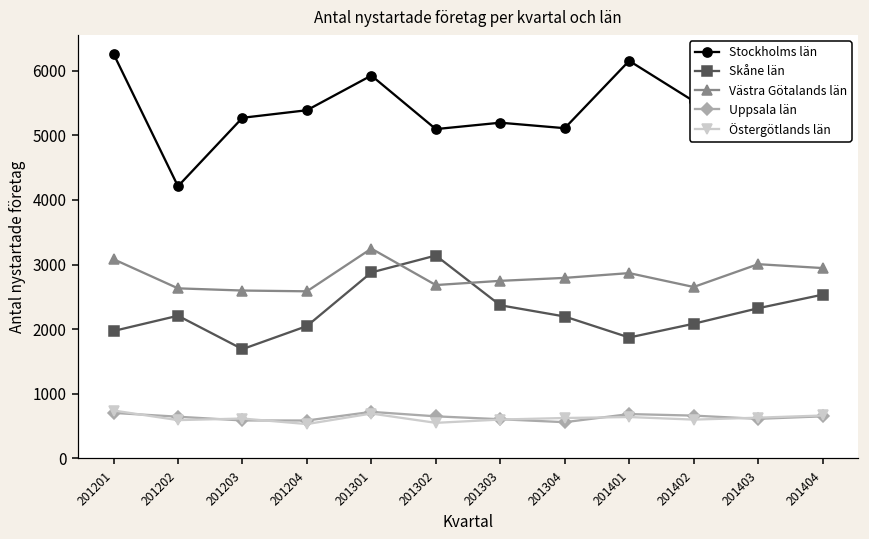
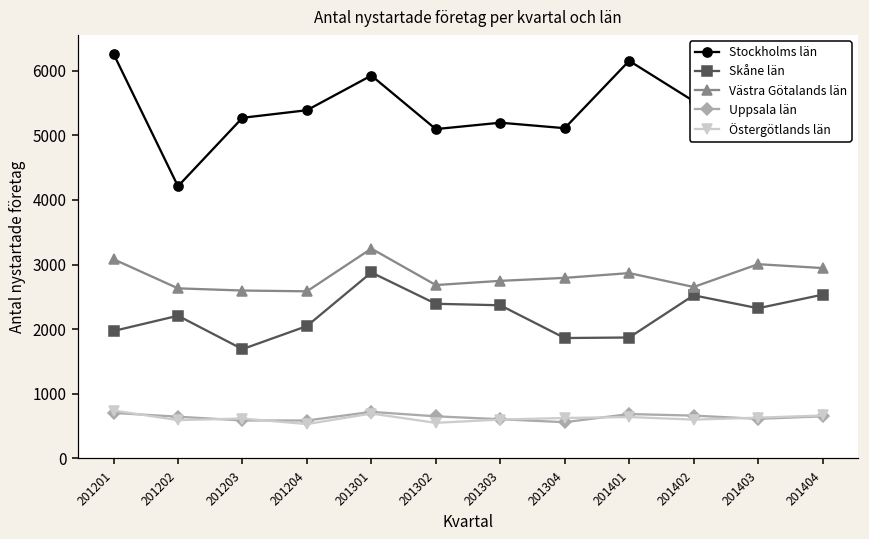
  {
    "Stockholms län": {
      "201201": 6300,
      "201202": 4200,
      "201203": 5300,
      "201204": 5400,
      "201301": 5900,
      "201302": 5100,
      "201303": 5200,
      "201304": 5100,
      "201401": 6200
    },
    "Skåne län": {
      "201201": 2000,
      "201202": 2200,
      "201203": 1700,
      "201204": 2000,
      "201301": 2900,
-     "201302": 3100,
+     "201302": 2400,
      "201303": 2400,
-     "201304": 2200,
+     "201304": 1900,
      "201401": 1900,
-     "201402": 2100,
+     "201402": 2500,
      "201403": 2300,
      "201404": 2500
    }
  }
